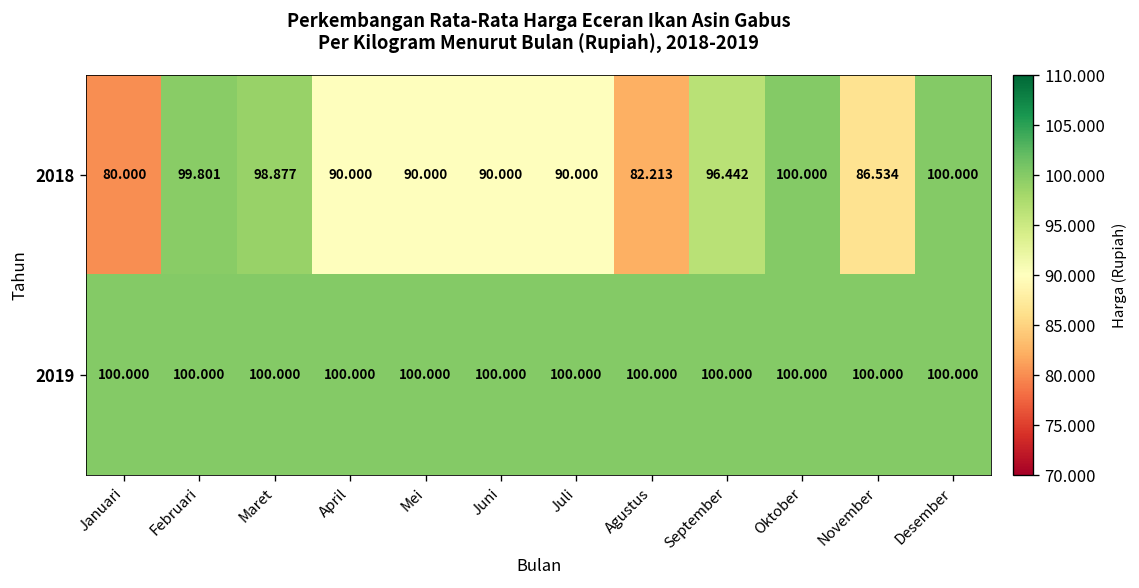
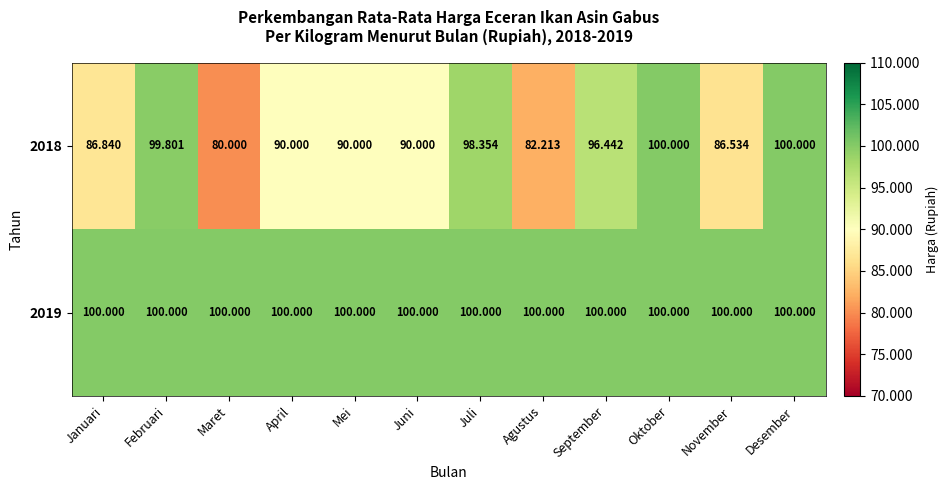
  {
    "2018": {
-     "Januari": 80.000,
+     "Januari": 86.840,
      "Februari": 99.801,
-     "Maret": 98.877,
+     "Maret": 80.000,
      "April": 90.000,
      "Mei": 90.000,
      "Juni": 90.000,
-     "Juli": 90.000,
+     "Juli": 98.354,
      "Agustus": 82.213,
      "September": 96.442,
      "Oktober": 100.000,
      "November": 86.534,
      "Desember": 100.000
    },
    "2019": {
      "Januari": 100.000,
      "Februari": 100.000,
      "Maret": 100.000,
      "April": 100.000,
      "Mei": 100.000,
      "Juni": 100.000,
      "Juli": 100.000,
      "Agustus": 100.000,
      "September": 100.000,
      "Oktober": 100.000,
      "November": 100.000,
      "Desember": 100.000
    }
  }
